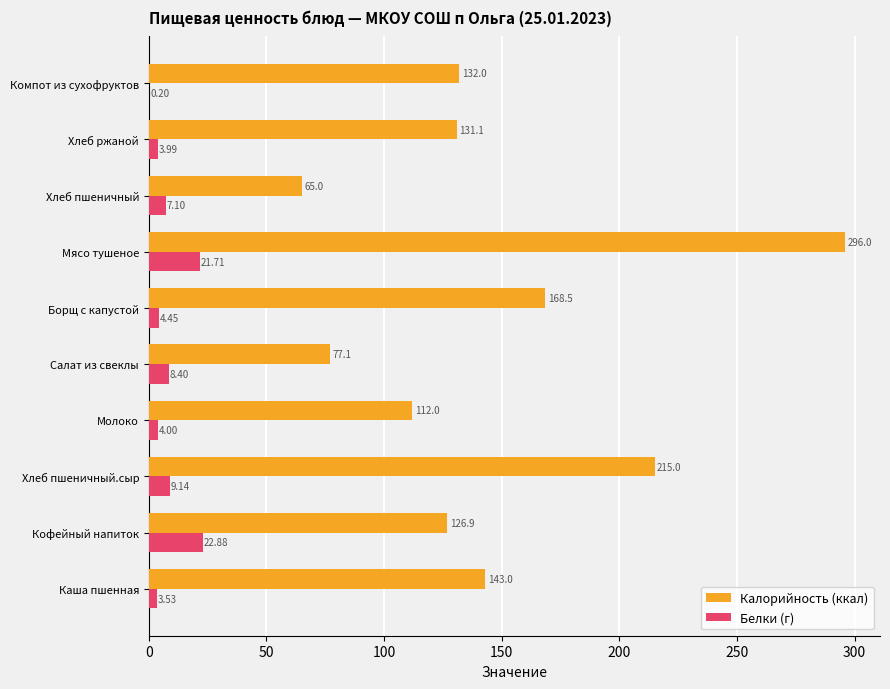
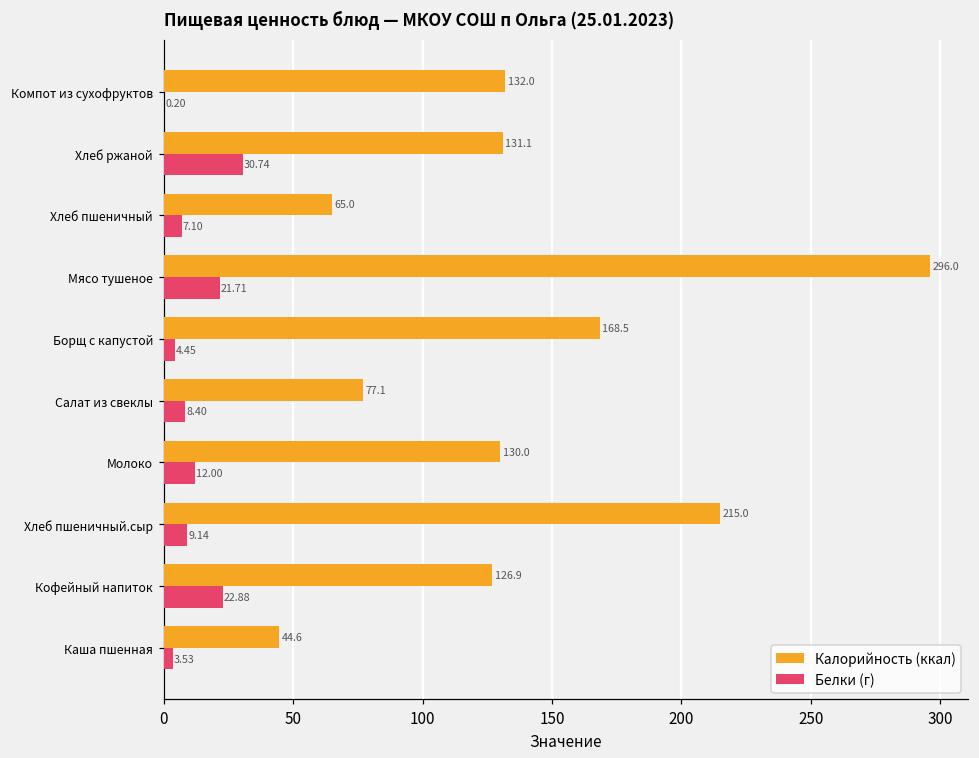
  {
    "Калорийность (ккал)": {
      "Компот из сухофруктов": 132.0,
      "Хлеб ржаной": 131.1,
      "Хлеб пшеничный": 65.0,
      "Мясо тушеное": 296.0,
      "Борщ с капустой": 168.5,
      "Салат из свеклы": 77.1,
-     "Молоко": 112.0,
+     "Молоко": 130.0,
      "Хлеб пшеничный.сыр": 215.0,
      "Кофейный напиток": 126.9,
-     "Каша пшенная": 143.0
+     "Каша пшенная": 44.6
    },
    "Белки (г)": {
      "Компот из сухофруктов": 0.20,
-     "Хлеб ржаной": 3.99,
+     "Хлеб ржаной": 30.74,
      "Хлеб пшеничный": 7.10,
      "Мясо тушеное": 21.71,
      "Борщ с капустой": 4.45,
      "Салат из свеклы": 8.40,
-     "Молоко": 4.00,
+     "Молоко": 12.00,
      "Хлеб пшеничный.сыр": 9.14,
      "Кофейный напиток": 22.88,
      "Каша пшенная": 3.53
    }
  }
